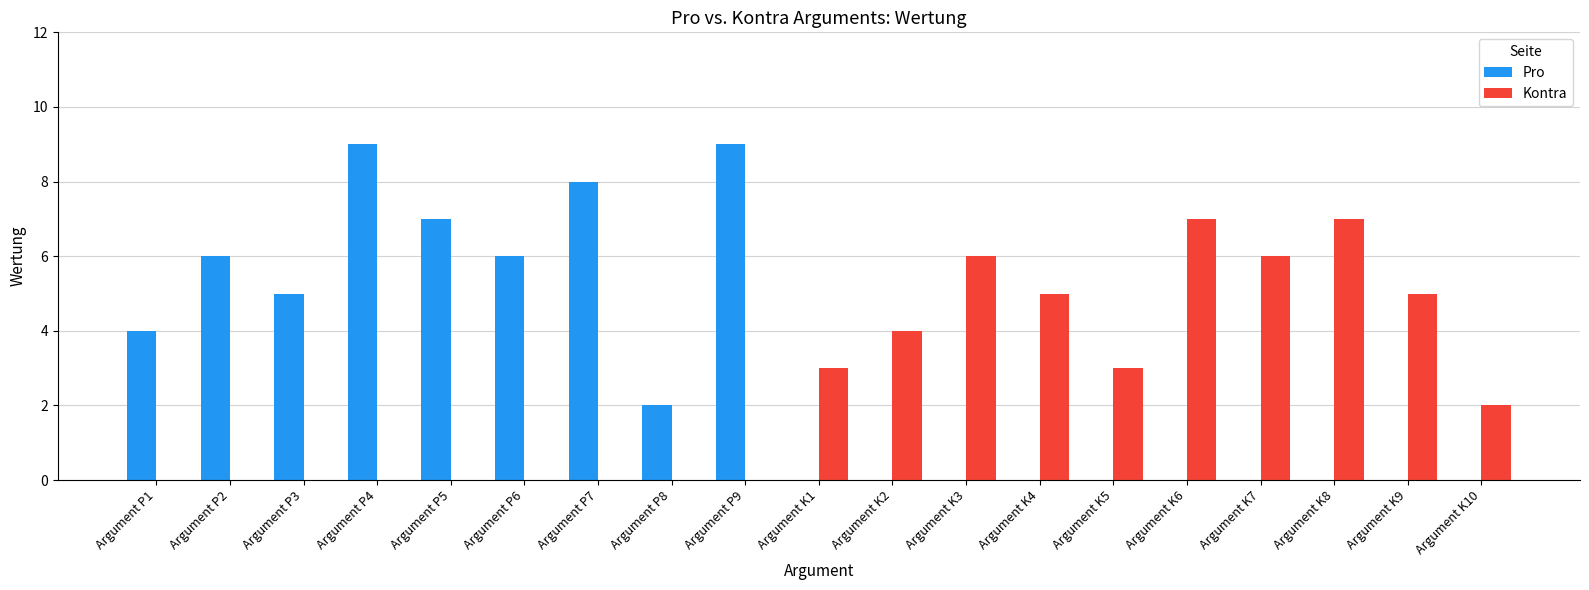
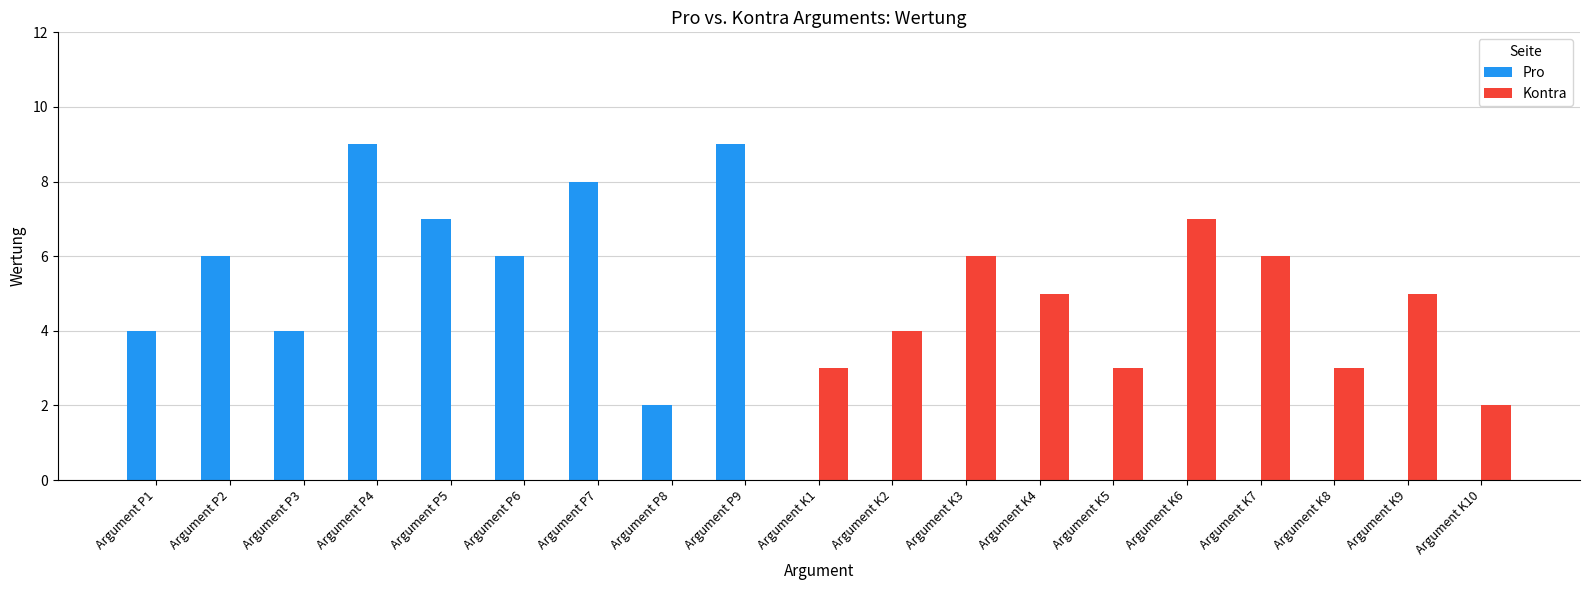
  {
    "Pro": {
      "Argument P1": 4,
      "Argument P2": 6,
-     "Argument P3": 5,
+     "Argument P3": 4,
      "Argument P4": 9,
      "Argument P5": 7,
      "Argument P6": 6,
      "Argument P7": 8,
      "Argument P8": 2,
      "Argument P9": 9,
      "Argument K1": 0,
      "Argument K2": 0,
      "Argument K3": 0,
      "Argument K4": 0,
      "Argument K5": 0,
      "Argument K6": 0,
      "Argument K7": 0,
      "Argument K8": 0,
      "Argument K9": 0,
      "Argument K10": 0
    },
    "Kontra": {
      "Argument P1": 0,
      "Argument P2": 0,
      "Argument P3": 0,
      "Argument P4": 0,
      "Argument P5": 0,
      "Argument P6": 0,
      "Argument P7": 0,
      "Argument P8": 0,
      "Argument P9": 0,
      "Argument K1": 3,
      "Argument K2": 4,
      "Argument K3": 6,
      "Argument K4": 5,
      "Argument K5": 3,
      "Argument K6": 7,
      "Argument K7": 6,
-     "Argument K8": 7,
+     "Argument K8": 3,
      "Argument K9": 5,
      "Argument K10": 2
    }
  }
